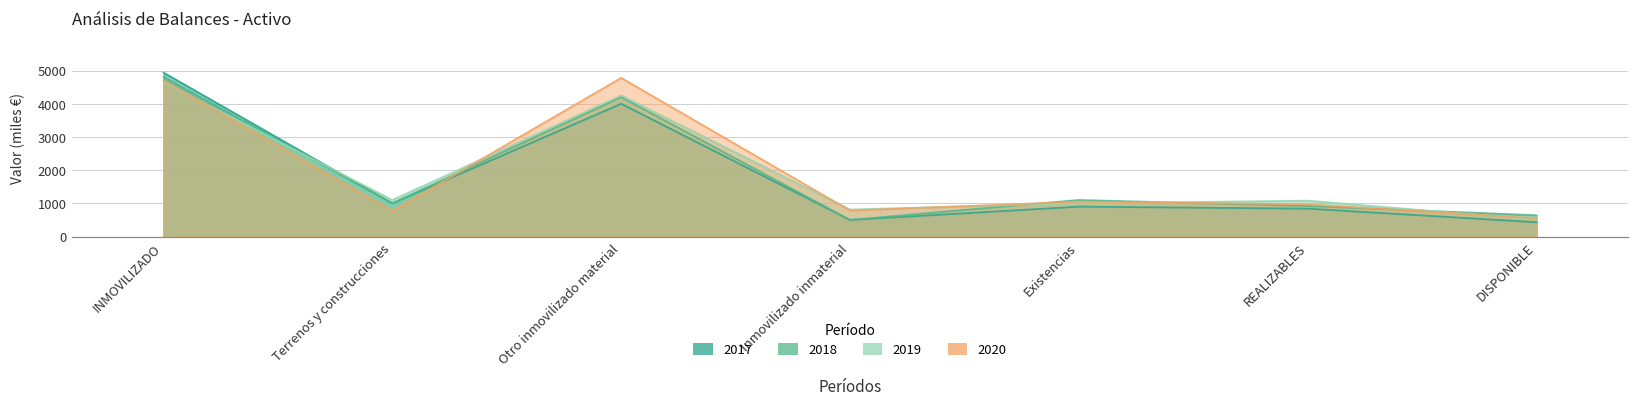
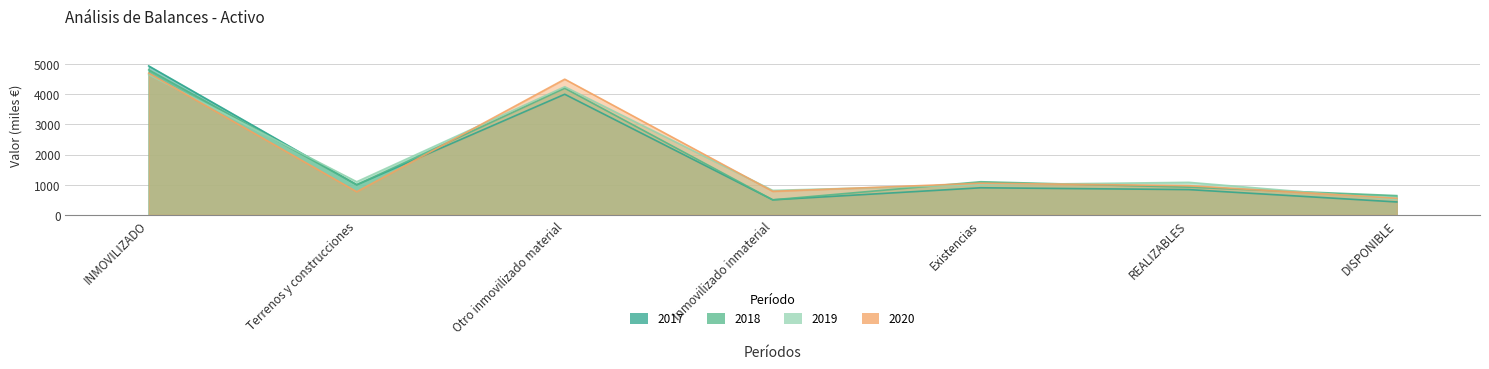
  {
    "2019": {
      "Terrenos y construcciones": 1100,
      "REALIZABLES": 1100
    },
    "2020": {
      "Terrenos y construcciones": 800,
-     "Otro inmovilizado material": 4800
+     "Otro inmovilizado material": 4500
    }
  }
